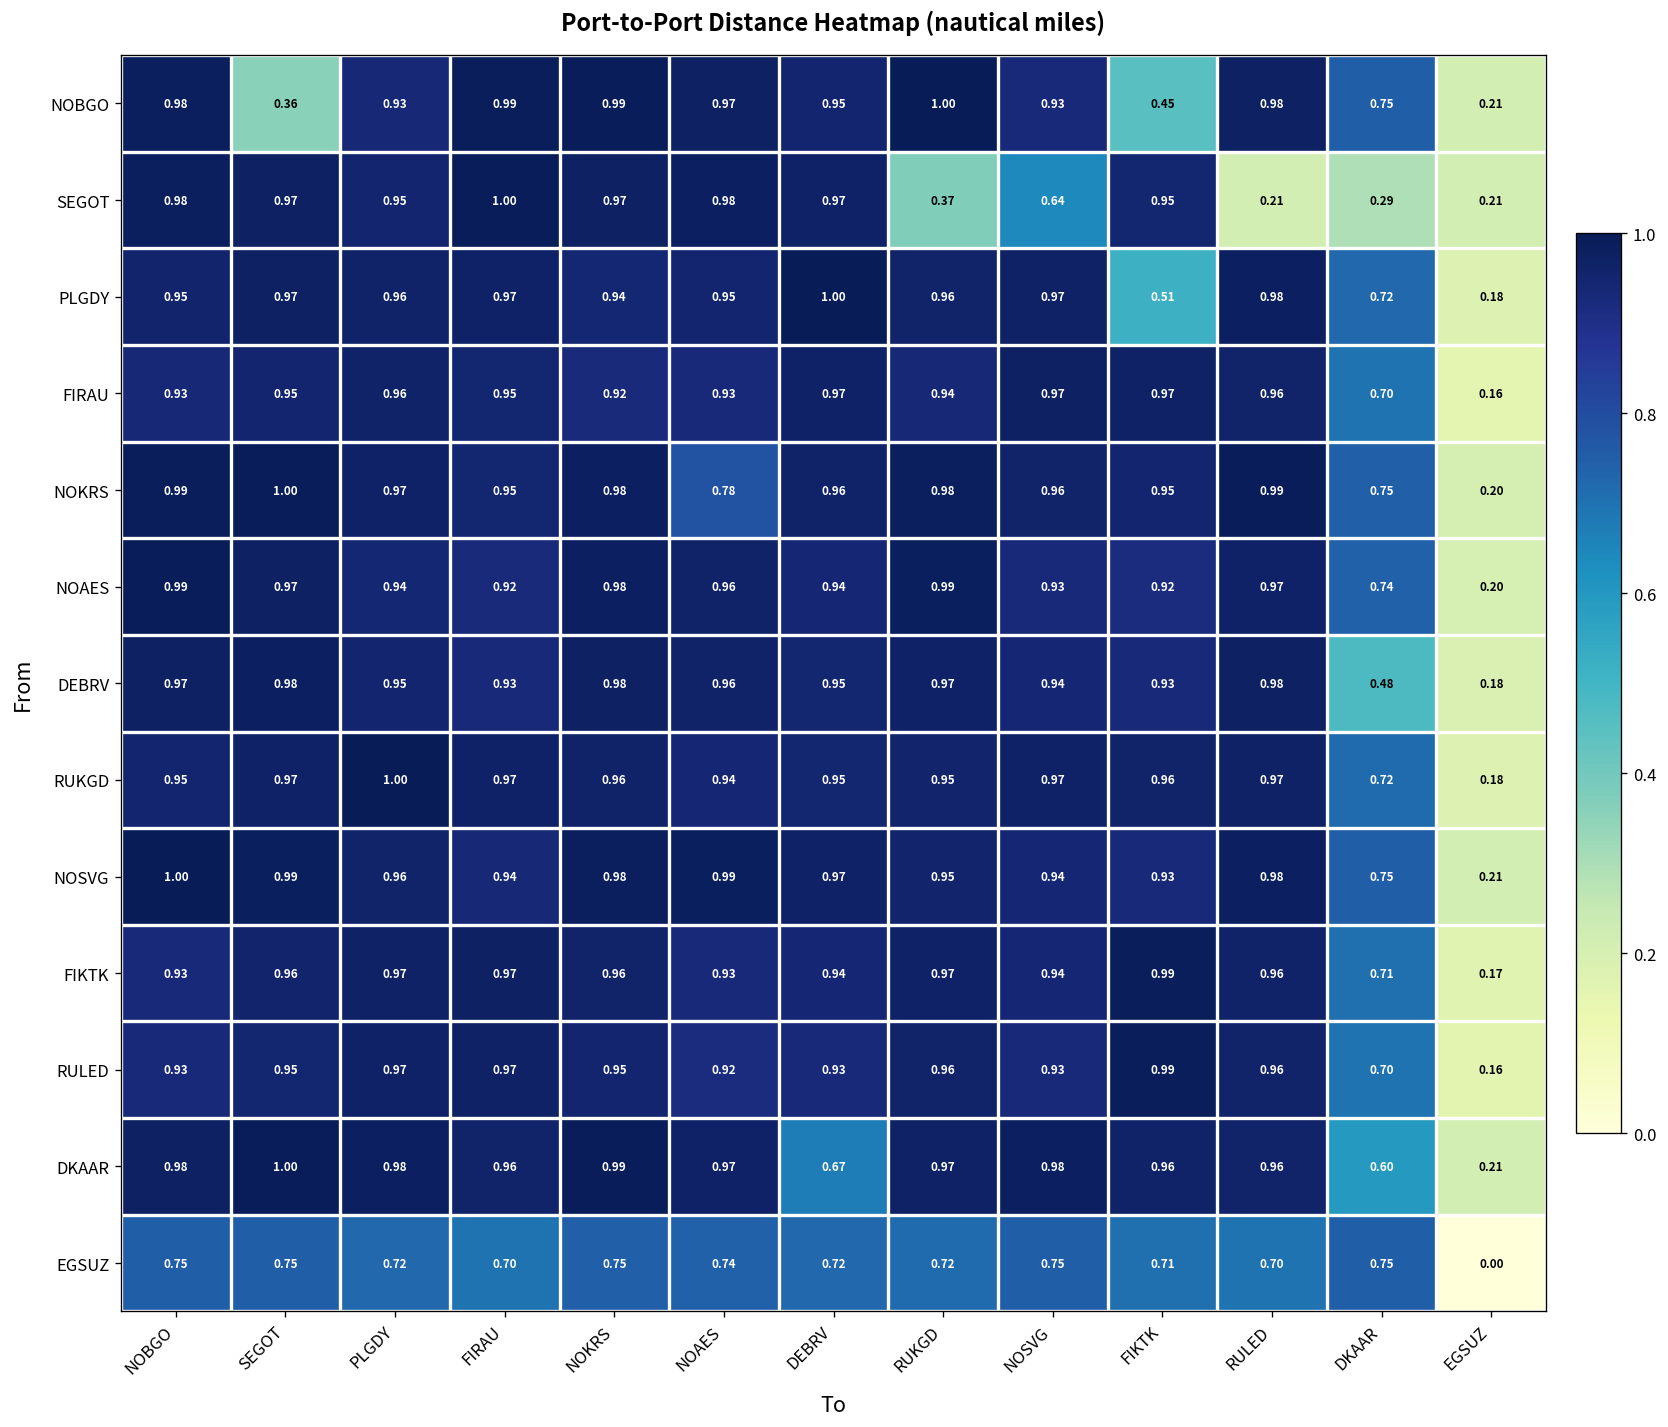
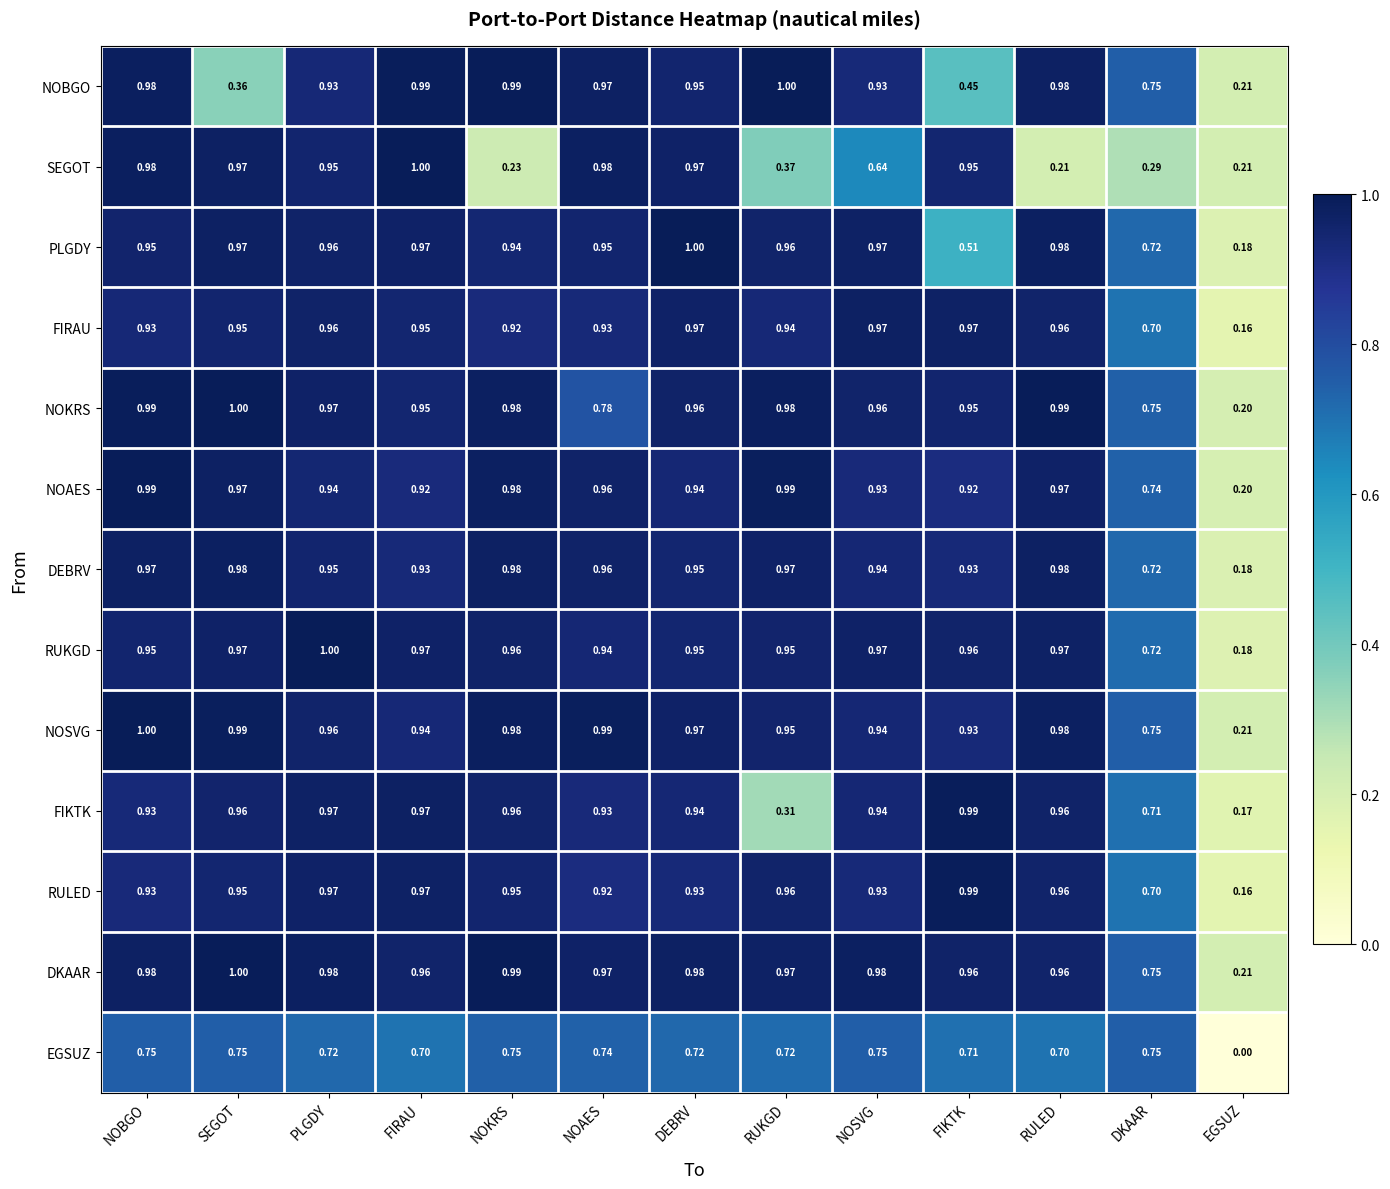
  {
    "NOBGO": {
      "NOBGO": 0.98,
      "SEGOT": 0.36,
      "PLGDY": 0.93,
      "FIRAU": 0.99,
      "NOKRS": 0.99,
      "NOAES": 0.97,
      "DEBRV": 0.95,
      "RUKGD": 1.00,
      "NOSVG": 0.93,
      "FIKTK": 0.45,
      "RULED": 0.98,
      "DKAAR": 0.75,
      "EGSUZ": 0.21
    },
    "SEGOT": {
      "NOBGO": 0.98,
      "SEGOT": 0.97,
      "PLGDY": 0.95,
      "FIRAU": 1.00,
-     "NOKRS": 0.97,
+     "NOKRS": 0.23,
      "NOAES": 0.98,
      "DEBRV": 0.97,
      "RUKGD": 0.37,
      "NOSVG": 0.64,
      "FIKTK": 0.95,
      "RULED": 0.21,
      "DKAAR": 0.29,
      "EGSUZ": 0.21
    },
    "PLGDY": {
      "NOBGO": 0.95,
      "SEGOT": 0.97,
      "PLGDY": 0.96,
      "FIRAU": 0.97,
      "NOKRS": 0.94,
      "NOAES": 0.95,
      "DEBRV": 1.00,
      "RUKGD": 0.96,
      "NOSVG": 0.97,
      "FIKTK": 0.51,
      "RULED": 0.98,
      "DKAAR": 0.72,
      "EGSUZ": 0.18
    },
    "FIRAU": {
      "NOBGO": 0.93,
      "SEGOT": 0.95,
      "PLGDY": 0.96,
      "FIRAU": 0.95,
      "NOKRS": 0.92,
      "NOAES": 0.93,
      "DEBRV": 0.97,
      "RUKGD": 0.94,
      "NOSVG": 0.97,
      "FIKTK": 0.97,
      "RULED": 0.96,
      "DKAAR": 0.70,
      "EGSUZ": 0.16
    },
    "NOKRS": {
      "NOBGO": 0.99,
      "SEGOT": 1.00,
      "PLGDY": 0.97,
      "FIRAU": 0.95,
      "NOKRS": 0.98,
      "NOAES": 0.78,
      "DEBRV": 0.96,
      "RUKGD": 0.98,
      "NOSVG": 0.96,
      "FIKTK": 0.95,
      "RULED": 0.99,
      "DKAAR": 0.75,
      "EGSUZ": 0.20
    },
    "NOAES": {
      "NOBGO": 0.99,
      "SEGOT": 0.97,
      "PLGDY": 0.94,
      "FIRAU": 0.92,
      "NOKRS": 0.98,
      "NOAES": 0.96,
      "DEBRV": 0.94,
      "RUKGD": 0.99,
      "NOSVG": 0.93,
      "FIKTK": 0.92,
      "RULED": 0.97,
      "DKAAR": 0.74,
      "EGSUZ": 0.20
    },
    "DEBRV": {
      "NOBGO": 0.97,
      "SEGOT": 0.98,
      "PLGDY": 0.95,
      "FIRAU": 0.93,
      "NOKRS": 0.98,
      "NOAES": 0.96,
      "DEBRV": 0.95,
      "RUKGD": 0.97,
      "NOSVG": 0.94,
      "FIKTK": 0.93,
      "RULED": 0.98,
-     "DKAAR": 0.48,
+     "DKAAR": 0.72,
      "EGSUZ": 0.18
    },
    "RUKGD": {
      "NOBGO": 0.95,
      "SEGOT": 0.97,
      "PLGDY": 1.00,
      "FIRAU": 0.97,
      "NOKRS": 0.96,
      "NOAES": 0.94,
      "DEBRV": 0.95,
      "RUKGD": 0.95,
      "NOSVG": 0.97,
      "FIKTK": 0.96,
      "RULED": 0.97,
      "DKAAR": 0.72,
      "EGSUZ": 0.18
    },
    "NOSVG": {
      "NOBGO": 1.00,
      "SEGOT": 0.99,
      "PLGDY": 0.96,
      "FIRAU": 0.94,
      "NOKRS": 0.98,
      "NOAES": 0.99,
      "DEBRV": 0.97,
      "RUKGD": 0.95,
      "NOSVG": 0.94,
      "FIKTK": 0.93,
      "RULED": 0.98,
      "DKAAR": 0.75,
      "EGSUZ": 0.21
    },
    "FIKTK": {
      "NOBGO": 0.93,
      "SEGOT": 0.96,
      "PLGDY": 0.97,
      "FIRAU": 0.97,
      "NOKRS": 0.96,
      "NOAES": 0.93,
      "DEBRV": 0.94,
-     "RUKGD": 0.97,
+     "RUKGD": 0.31,
      "NOSVG": 0.94,
      "FIKTK": 0.99,
      "RULED": 0.96,
      "DKAAR": 0.71,
      "EGSUZ": 0.17
    },
    "RULED": {
      "NOBGO": 0.93,
      "SEGOT": 0.95,
      "PLGDY": 0.97,
      "FIRAU": 0.97,
      "NOKRS": 0.95,
      "NOAES": 0.92,
      "DEBRV": 0.93,
      "RUKGD": 0.96,
      "NOSVG": 0.93,
      "FIKTK": 0.99,
      "RULED": 0.96,
      "DKAAR": 0.70,
      "EGSUZ": 0.16
    },
    "DKAAR": {
      "NOBGO": 0.98,
      "SEGOT": 1.00,
      "PLGDY": 0.98,
      "FIRAU": 0.96,
      "NOKRS": 0.99,
      "NOAES": 0.97,
-     "DEBRV": 0.67,
+     "DEBRV": 0.98,
      "RUKGD": 0.97,
      "NOSVG": 0.98,
      "FIKTK": 0.96,
      "RULED": 0.96,
-     "DKAAR": 0.60,
+     "DKAAR": 0.75,
      "EGSUZ": 0.21
    },
    "EGSUZ": {
      "NOBGO": 0.75,
      "SEGOT": 0.75,
      "PLGDY": 0.72,
      "FIRAU": 0.70,
      "NOKRS": 0.75,
      "NOAES": 0.74,
      "DEBRV": 0.72,
      "RUKGD": 0.72,
      "NOSVG": 0.75,
      "FIKTK": 0.71,
      "RULED": 0.70,
      "DKAAR": 0.75,
      "EGSUZ": 0.00
    }
  }
